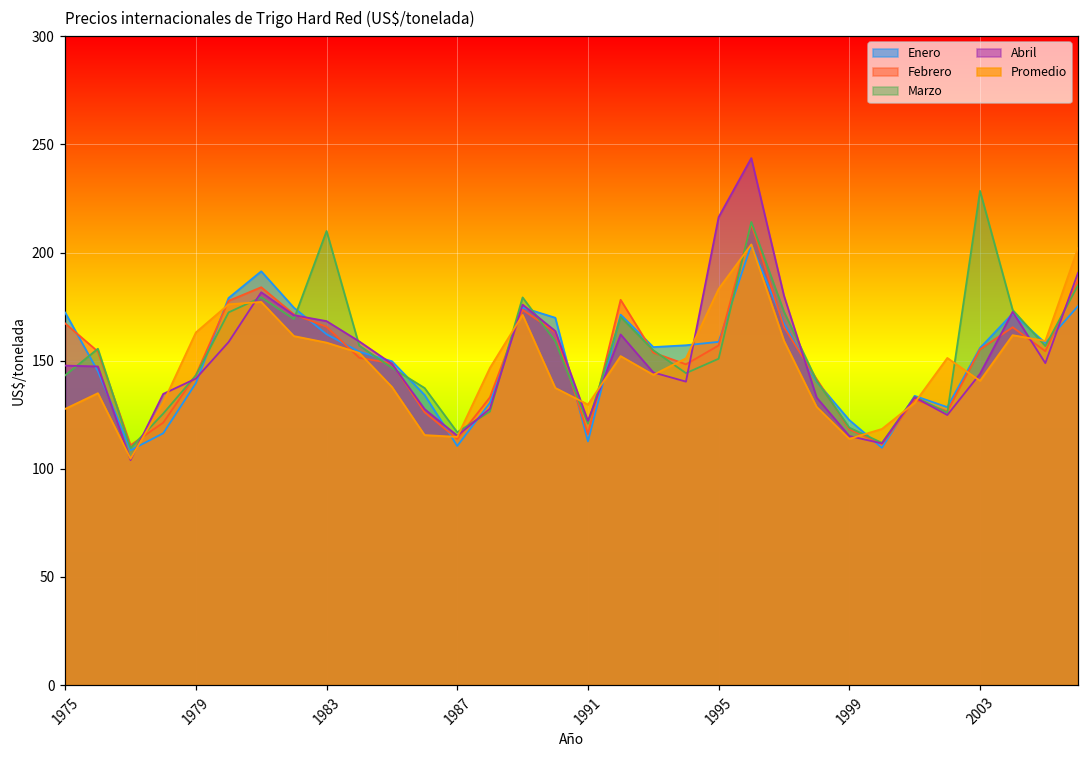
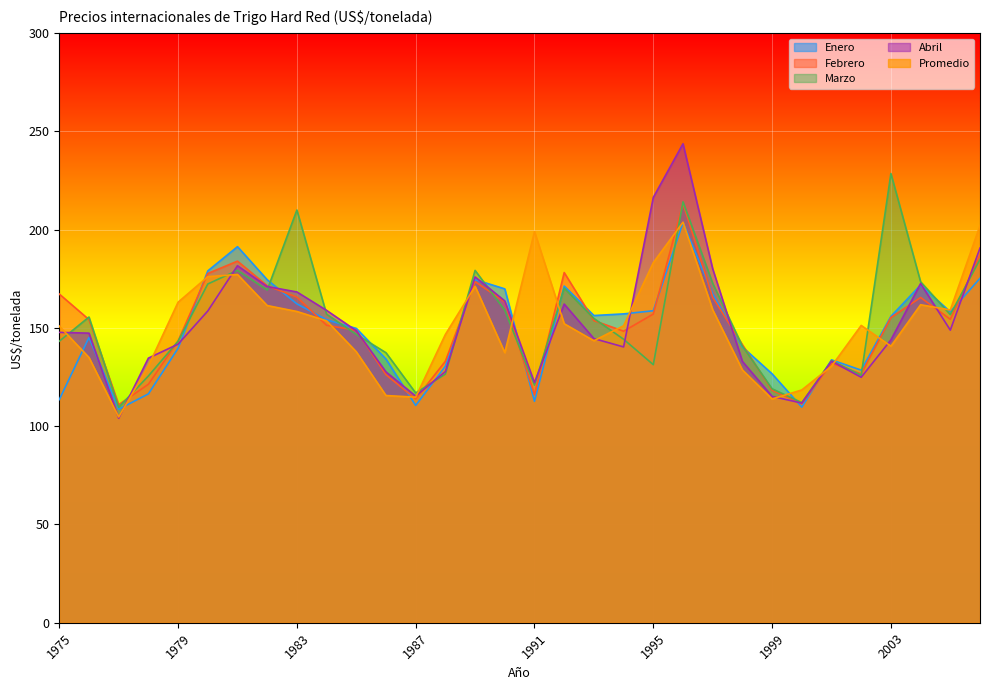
  {
    "Enero": {
-     "1975": 172,
+     "1975": 114,
      "1979": 140,
      "1983": 162,
      "1987": 111,
      "1991": 113,
      "1995": 159,
-     "1999": 123
+     "1999": 127
    },
    "Febrero": {
      "1975": 167,
      "1983": 166,
      "1991": 116,
      "1995": 157
    },
    "Marzo": {
      "1975": 143,
      "1983": 210,
      "1987": 117,
-     "1995": 151,
+     "1995": 131,
      "2003": 229
    },
    "Abril": {
      "1975": 148,
      "1979": 142,
      "1983": 168,
      "1995": 216,
      "1999": 115,
      "2003": 144
    },
    "Promedio": {
-     "1975": 128,
+     "1975": 151,
      "1979": 163,
      "1983": 158,
-     "1991": 130,
+     "1991": 199,
      "1995": 183,
      "1999": 114,
      "2003": 141
    }
  }
